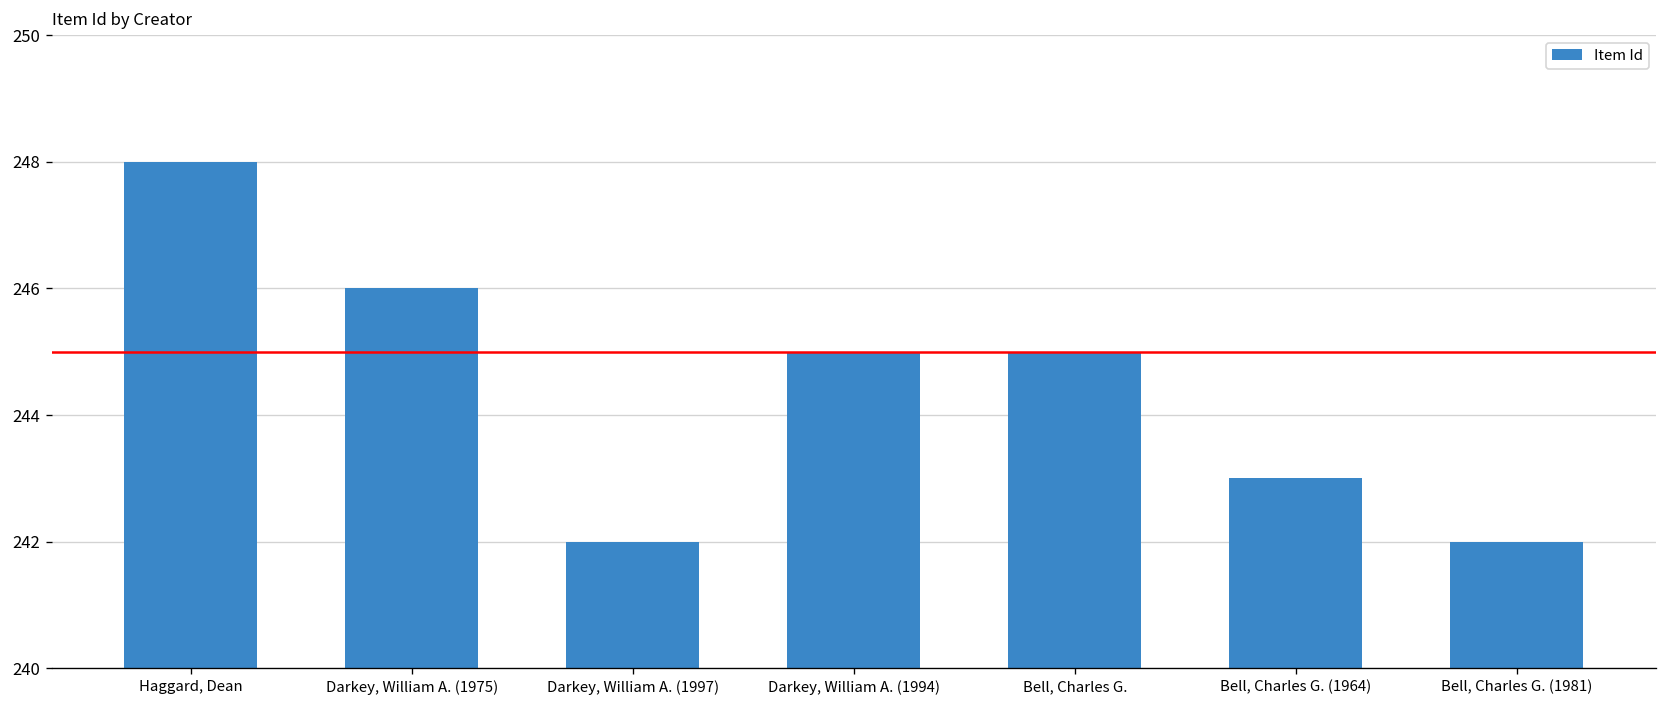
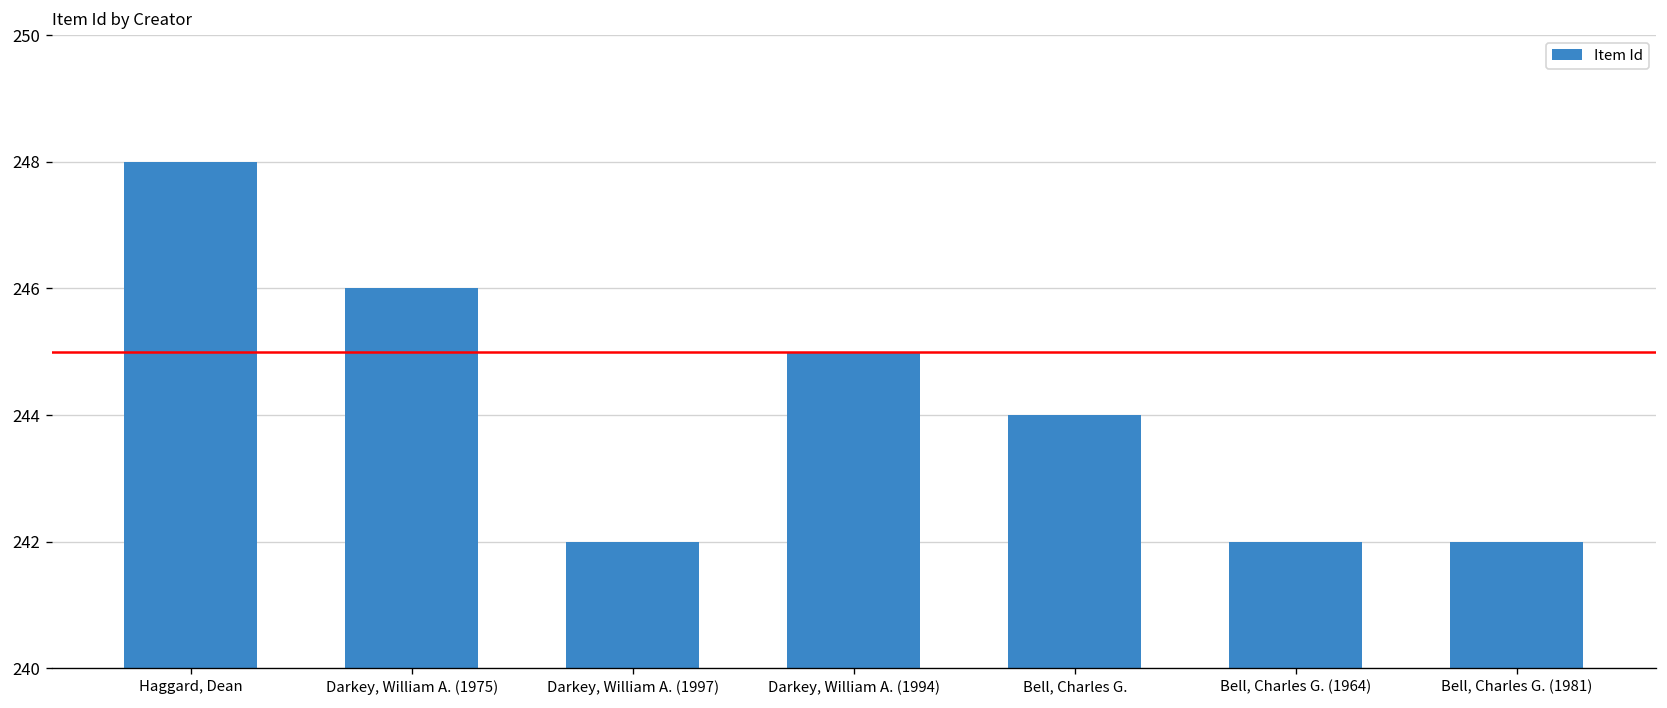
  {
    "Haggard, Dean": 248,
    "Darkey, William A. (1975)": 246,
    "Darkey, William A. (1997)": 242,
    "Darkey, William A. (1994)": 245,
-   "Bell, Charles G.": 245,
-   "Bell, Charles G. (1964)": 243,
+   "Bell, Charles G.": 244,
+   "Bell, Charles G. (1964)": 242,
    "Bell, Charles G. (1981)": 242
  }
